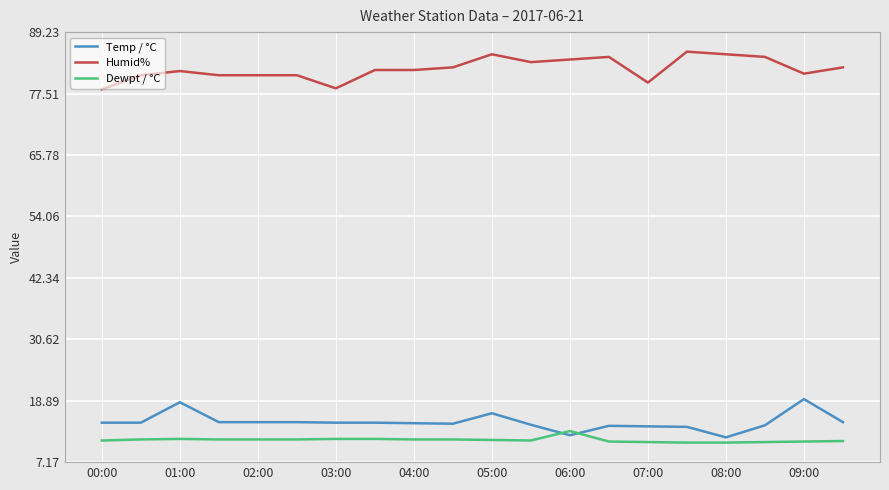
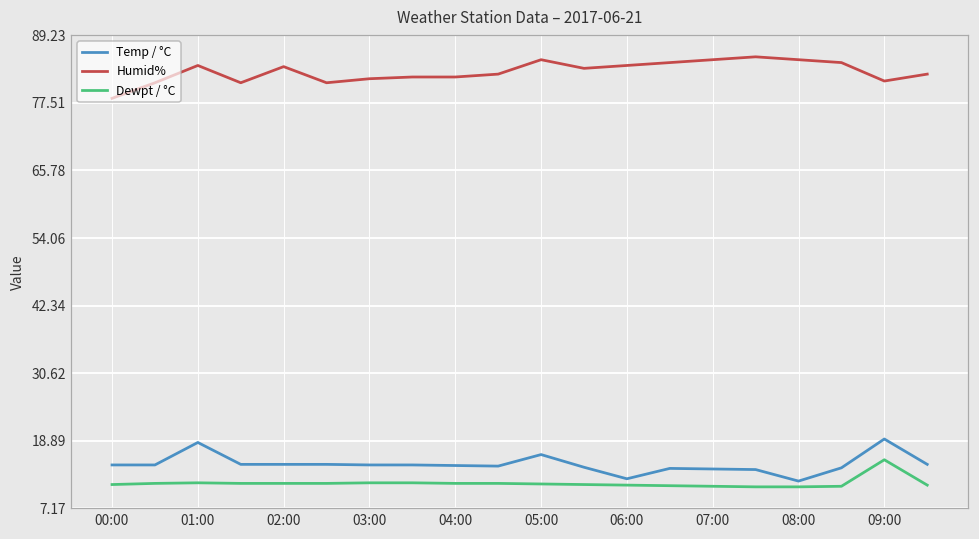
  {
    "Temp / °C": {
      "00:00": 15,
      "01:00": 19,
      "02:00": 15,
      "03:00": 15,
      "04:00": 15,
      "05:00": 17,
      "06:00": 12,
      "07:00": 14,
      "08:00": 12,
      "09:00": 19
    },
    "Humid%": {
      "00:00": 78,
-     "01:00": 82,
-     "02:00": 81,
-     "03:00": 79,
+     "01:00": 84,
+     "02:00": 84,
+     "03:00": 82,
      "04:00": 82,
      "05:00": 85,
      "06:00": 84,
-     "07:00": 80,
+     "07:00": 85,
      "08:00": 85,
      "09:00": 81
    },
    "Dewpt / °C": {
      "00:00": 11,
      "01:00": 12,
      "02:00": 12,
      "03:00": 12,
      "04:00": 12,
      "05:00": 11,
-     "06:00": 13,
+     "06:00": 11,
      "07:00": 11,
      "08:00": 11,
-     "09:00": 11
+     "09:00": 16
    }
  }
